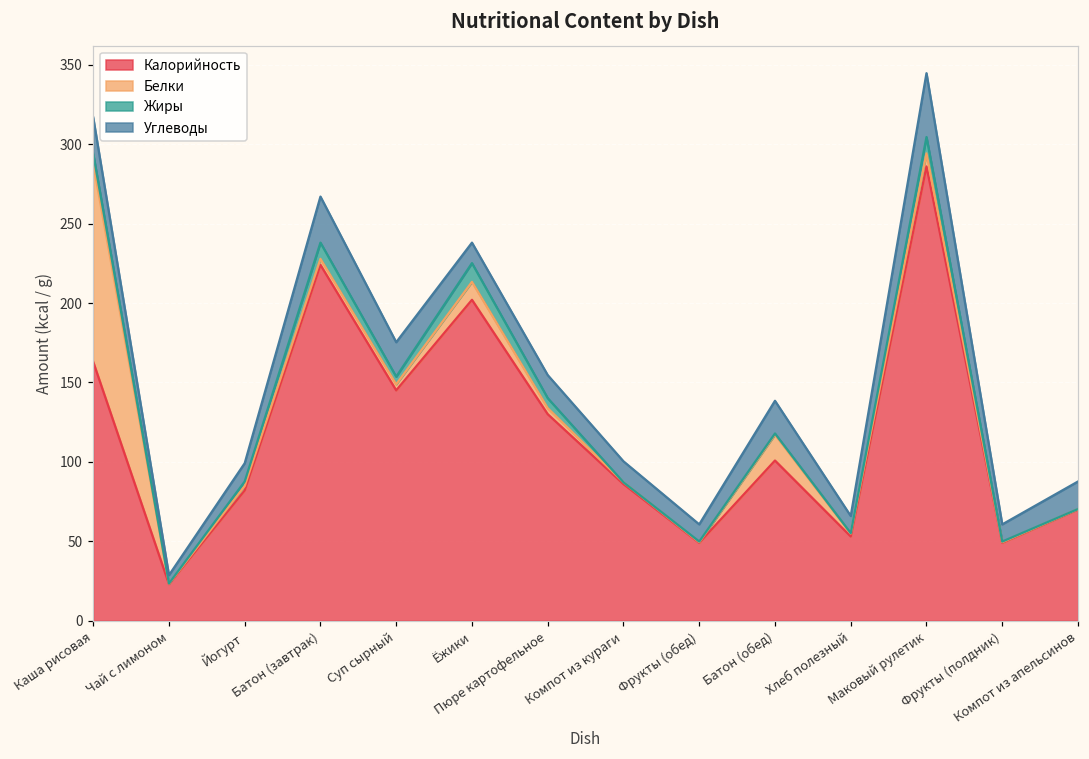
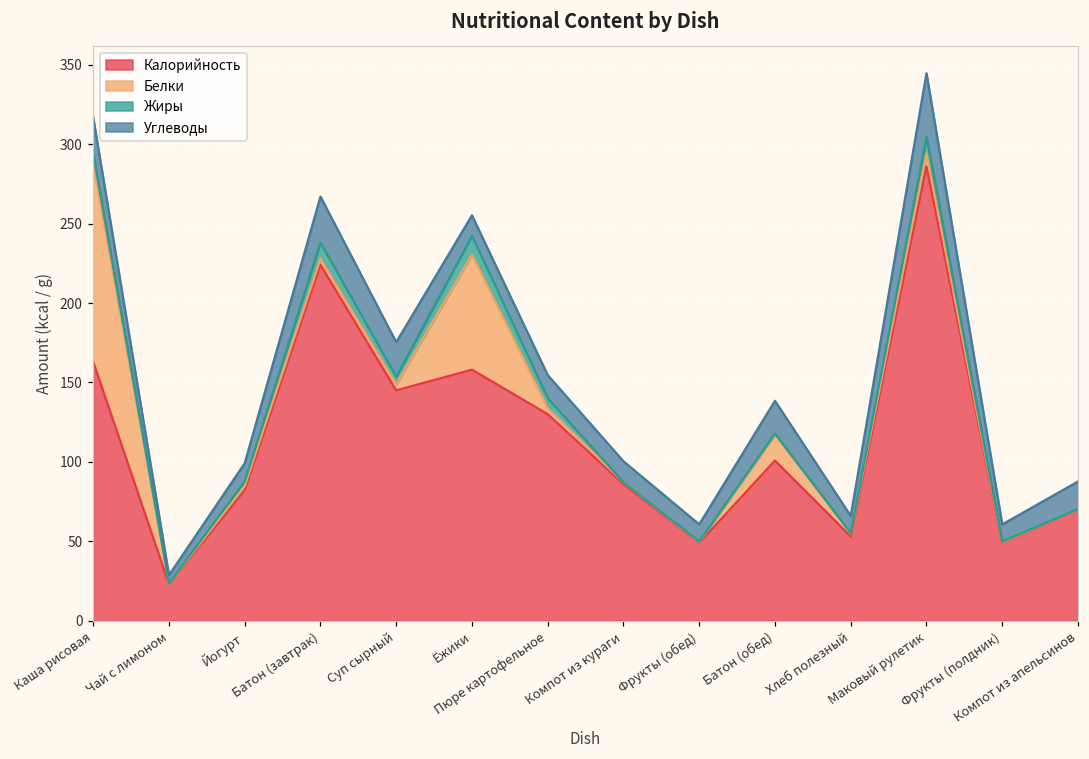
  {
    "Калорийность": {
      "Каша рисовая": 163,
      "Йогурт": 82,
      "Батон (завтрак)": 224,
      "Суп сырный": 145,
-     "Ёжики": 202,
+     "Ёжики": 158,
      "Пюре картофельное": 130,
      "Батон (обед)": 101,
      "Хлеб полезный": 53,
      "Маковый рулетик": 286
    },
    "Белки": {
      "Каша рисовая": 125,
      "Йогурт": 3,
      "Батон (завтрак)": 4,
      "Суп сырный": 4,
-     "Ёжики": 11,
+     "Ёжики": 73,
      "Пюре картофельное": 4,
      "Маковый рулетик": 8
    }
  }
